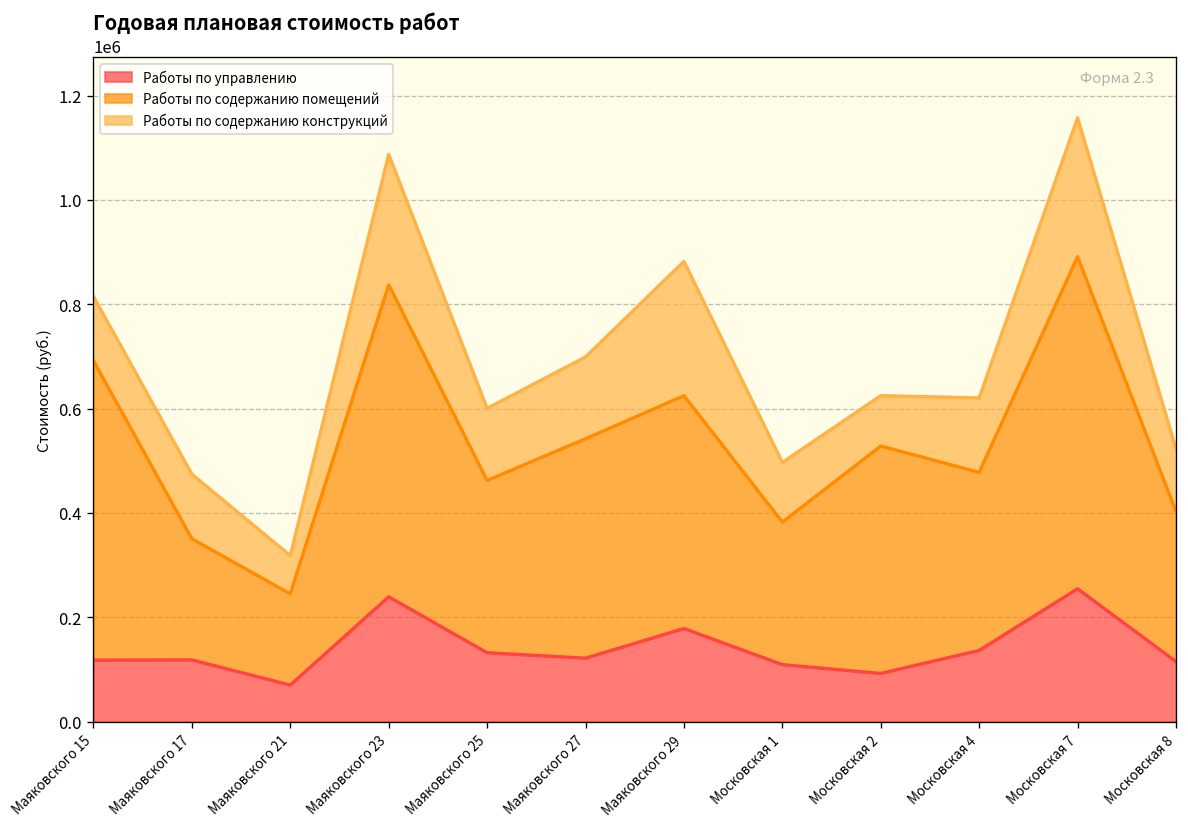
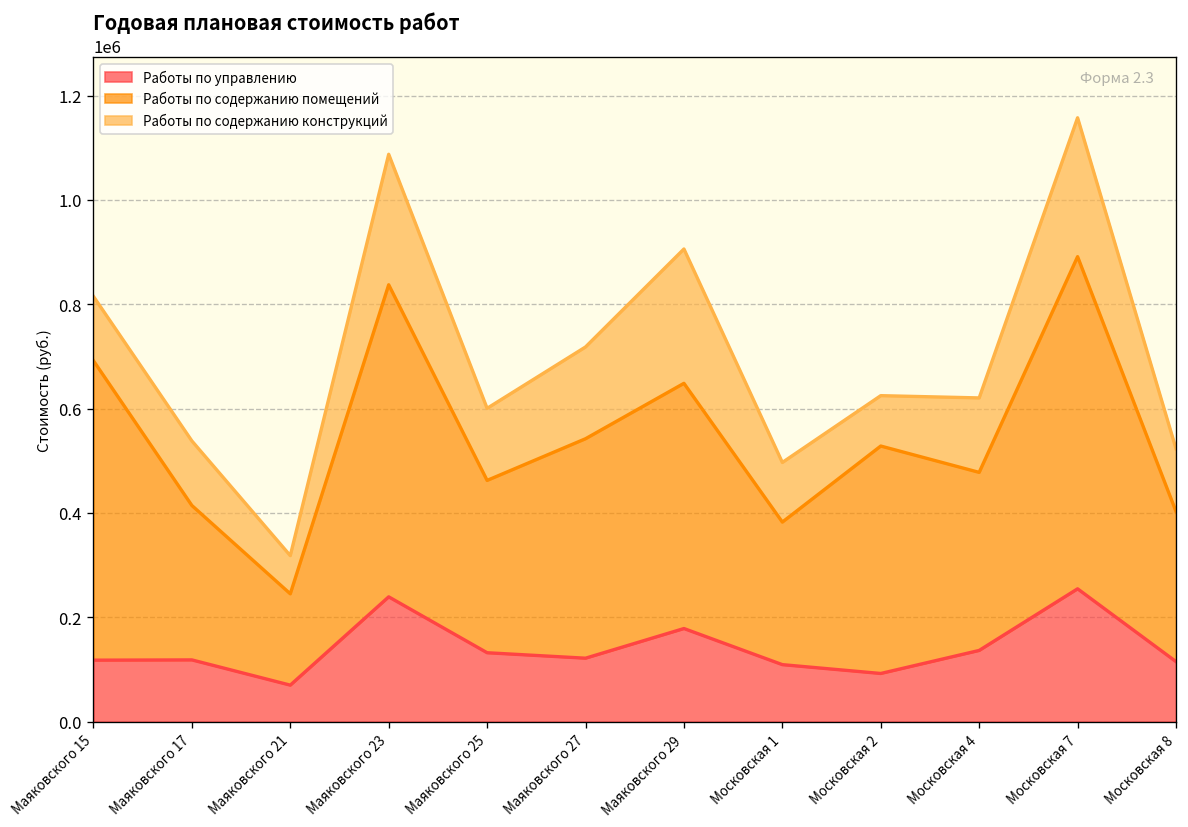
  {
    "Работы по управлению": {
      "Маяковского 15": 120000,
      "Маяковского 17": 120000,
      "Маяковского 21": 70000,
      "Маяковского 23": 240000,
      "Маяковского 25": 130000,
      "Маяковского 27": 120000,
      "Маяковского 29": 180000,
      "Московская 1": 110000,
      "Московская 2": 90000,
      "Московская 4": 140000,
      "Московская 7": 250000,
      "Московская 8": 120000
    },
    "Работы по содержанию помещений": {
      "Маяковского 15": 570000,
-     "Маяковского 17": 230000,
+     "Маяковского 17": 300000,
      "Маяковского 21": 180000,
      "Маяковского 23": 600000,
      "Маяковского 25": 330000,
      "Маяковского 27": 420000,
-     "Маяковского 29": 450000,
+     "Маяковского 29": 470000,
      "Московская 1": 270000,
      "Московская 2": 440000,
      "Московская 4": 340000,
      "Московская 7": 640000,
      "Московская 8": 290000
    },
    "Работы по содержанию конструкций": {
      "Маяковского 15": 120000,
      "Маяковского 17": 120000,
      "Маяковского 21": 70000,
      "Маяковского 23": 250000,
      "Маяковского 25": 140000,
-     "Маяковского 27": 160000,
+     "Маяковского 27": 180000,
      "Маяковского 29": 260000,
      "Московская 1": 110000,
      "Московская 2": 100000,
      "Московская 4": 140000,
      "Московская 7": 270000,
      "Московская 8": 120000
    }
  }
